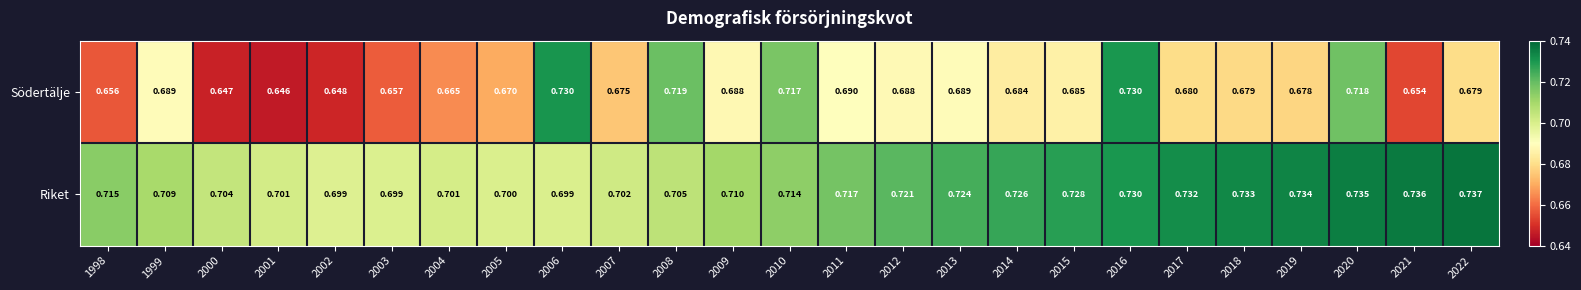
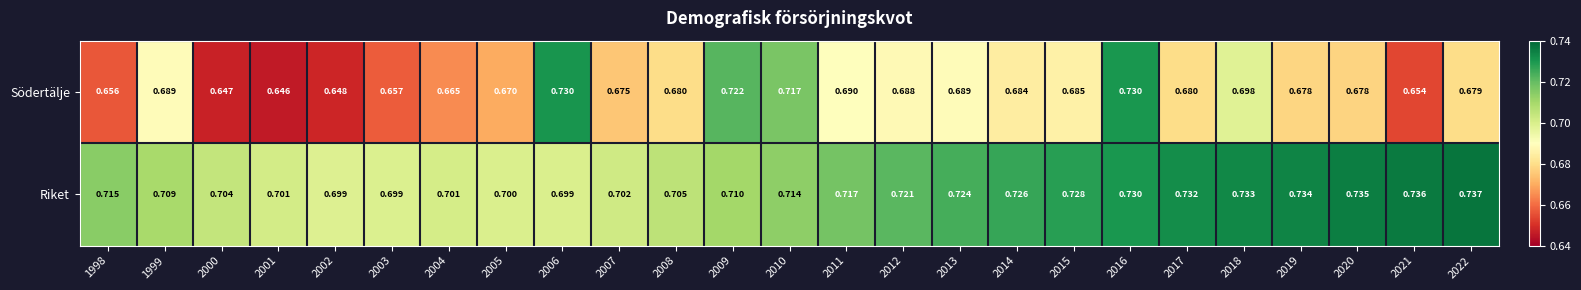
  {
    "Södertälje": {
      "1998": 0.656,
      "1999": 0.689,
      "2000": 0.647,
      "2001": 0.646,
      "2002": 0.648,
      "2003": 0.657,
      "2004": 0.665,
      "2005": 0.670,
      "2006": 0.730,
      "2007": 0.675,
-     "2008": 0.719,
-     "2009": 0.688,
+     "2008": 0.680,
+     "2009": 0.722,
      "2010": 0.717,
      "2011": 0.690,
      "2012": 0.688,
      "2013": 0.689,
      "2014": 0.684,
      "2015": 0.685,
      "2016": 0.730,
      "2017": 0.680,
-     "2018": 0.679,
+     "2018": 0.698,
      "2019": 0.678,
-     "2020": 0.718,
+     "2020": 0.678,
      "2021": 0.654,
      "2022": 0.679
    },
    "Riket": {
      "1998": 0.715,
      "1999": 0.709,
      "2000": 0.704,
      "2001": 0.701,
      "2002": 0.699,
      "2003": 0.699,
      "2004": 0.701,
      "2005": 0.700,
      "2006": 0.699,
      "2007": 0.702,
      "2008": 0.705,
      "2009": 0.710,
      "2010": 0.714,
      "2011": 0.717,
      "2012": 0.721,
      "2013": 0.724,
      "2014": 0.726,
      "2015": 0.728,
      "2016": 0.730,
      "2017": 0.732,
      "2018": 0.733,
      "2019": 0.734,
      "2020": 0.735,
      "2021": 0.736,
      "2022": 0.737
    }
  }
